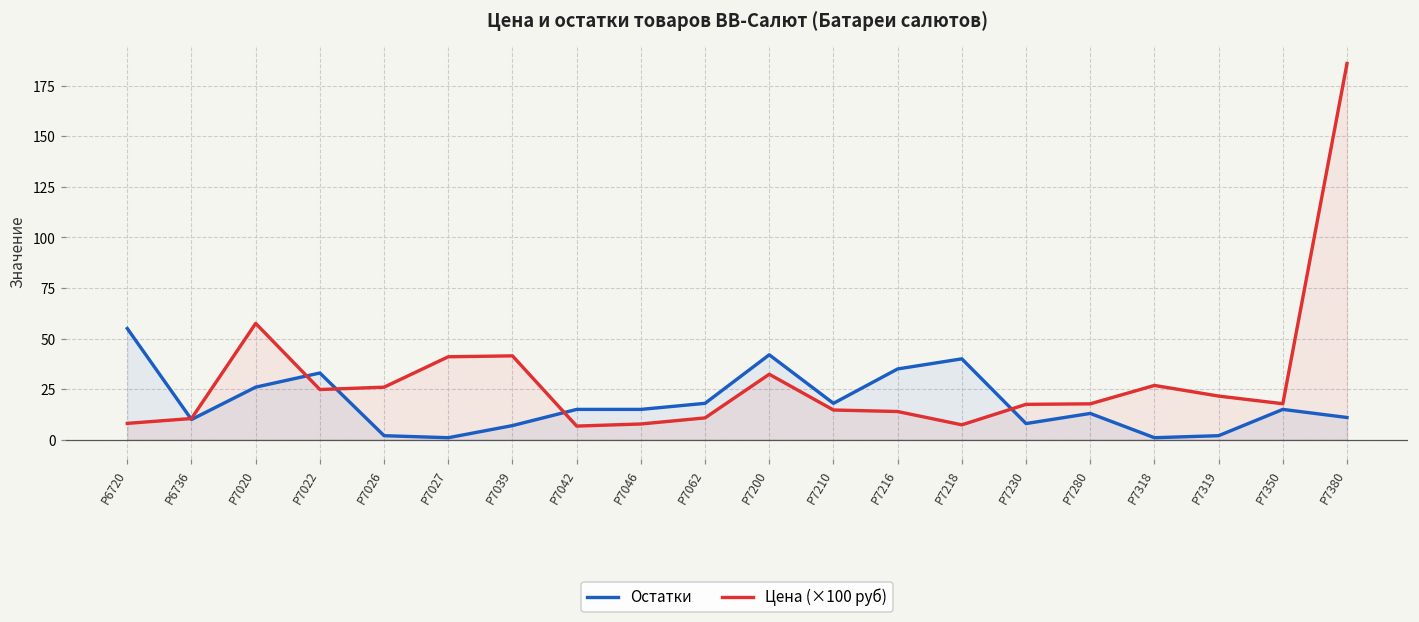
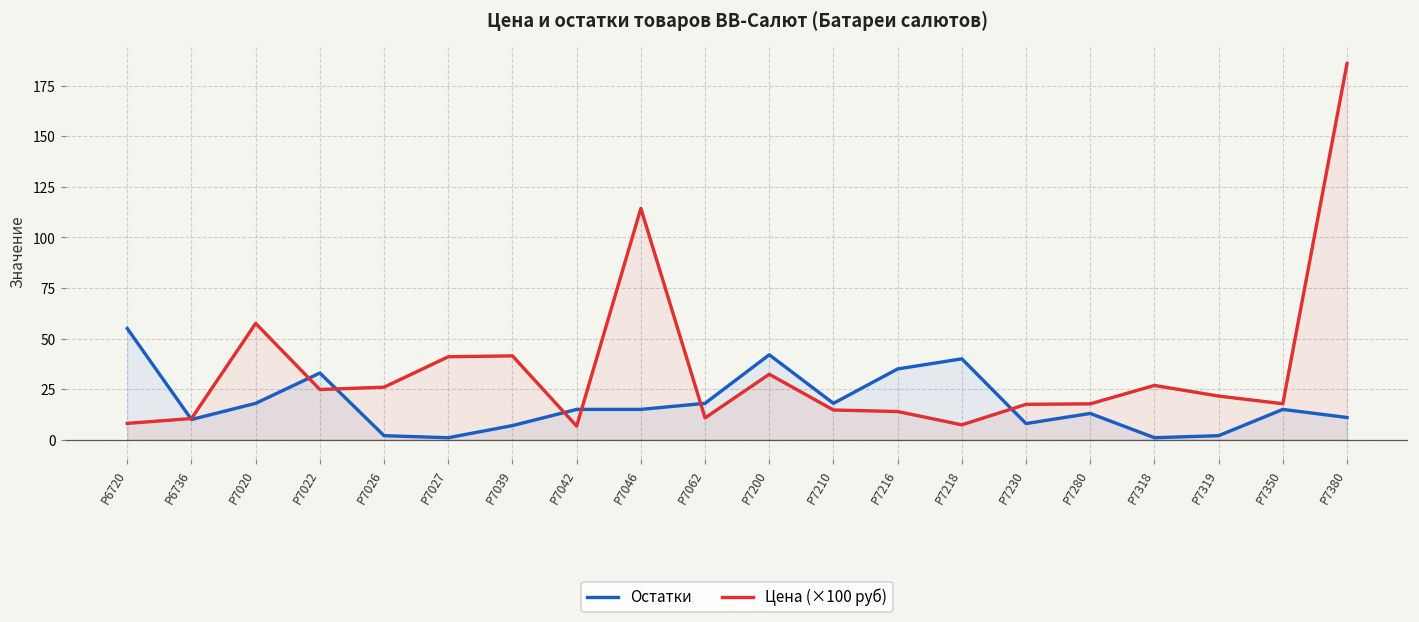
  {
    "Остатки": {
      "Р6720": 55,
-     "Р7020": 26,
+     "Р7020": 18,
      "Р7022": 33,
      "Р7026": 2,
      "Р7027": 1,
      "Р7039": 7,
      "Р7042": 15,
      "Р7046": 15,
      "Р7062": 18,
      "Р7200": 42,
      "Р7210": 18,
      "Р7216": 35,
      "Р7218": 40,
      "Р7230": 8,
      "Р7280": 13,
      "Р7318": 1,
      "Р7319": 2,
      "Р7350": 15,
      "Р7380": 11
    },
    "Цена (×100 руб)": {
      "Р6720": 8,
      "Р7020": 58,
      "Р7022": 25,
      "Р7026": 26,
      "Р7027": 41,
      "Р7039": 41,
      "Р7042": 7,
-     "Р7046": 8,
+     "Р7046": 114,
      "Р7062": 11,
      "Р7200": 32,
      "Р7210": 15,
      "Р7216": 14,
      "Р7218": 7,
      "Р7230": 18,
      "Р7280": 18,
      "Р7318": 27,
      "Р7319": 22,
      "Р7350": 18,
      "Р7380": 186
    }
  }
